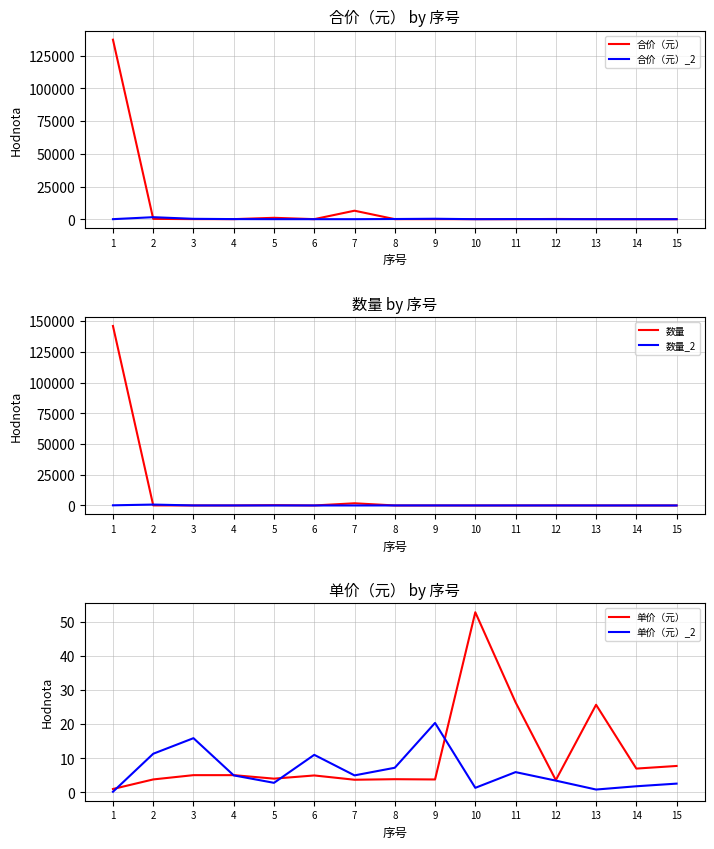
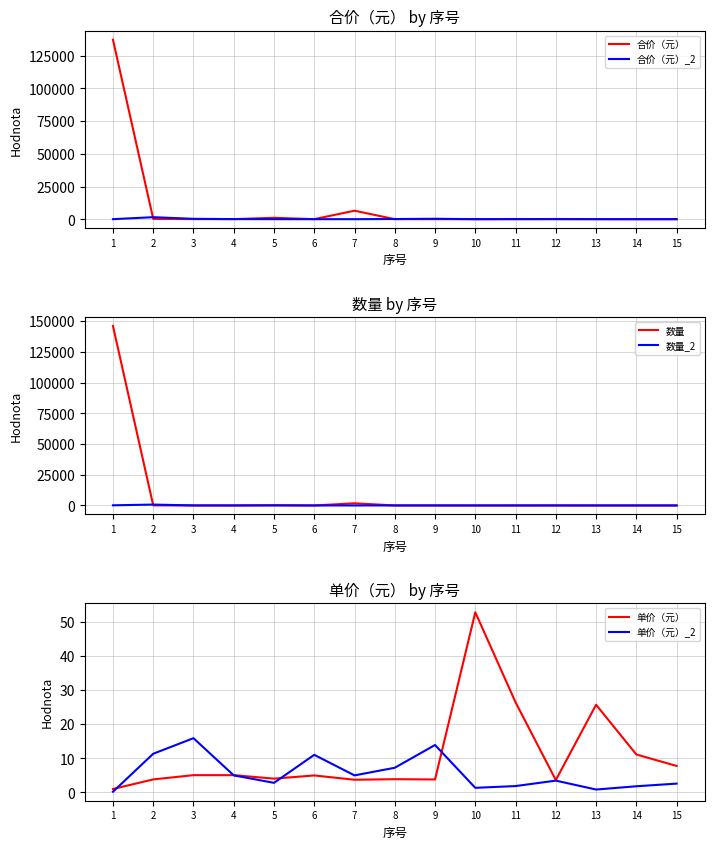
  {
    "合价（元） by 序号": {
      "合价（元）": {
        "1": 137000,
        "7": 6000
      },
      "合价（元）_2": {
        "1": 0,
        "7": 0
      }
    },
    "数量 by 序号": {
      "数量": {
        "1": 146000
      },
      "数量_2": {
        "1": 0
      }
    },
    "单价（元） by 序号": {
      "单价（元）": {
        "1": 1,
        "2": 4,
        "3": 5,
        "5": 4,
        "6": 5,
        "7": 4,
        "8": 4,
        "9": 4,
        "10": 53,
        "11": 26,
        "13": 26,
-       "14": 7,
+       "14": 11,
        "15": 8
      },
      "单价（元）_2": {
        "1": 0,
        "2": 11,
        "3": 16,
        "5": 3,
        "6": 11,
        "7": 5,
        "8": 7,
-       "9": 20,
+       "9": 14,
        "10": 1,
-       "11": 6,
+       "11": 2,
        "13": 1,
        "14": 2,
        "15": 3
      }
    }
  }
